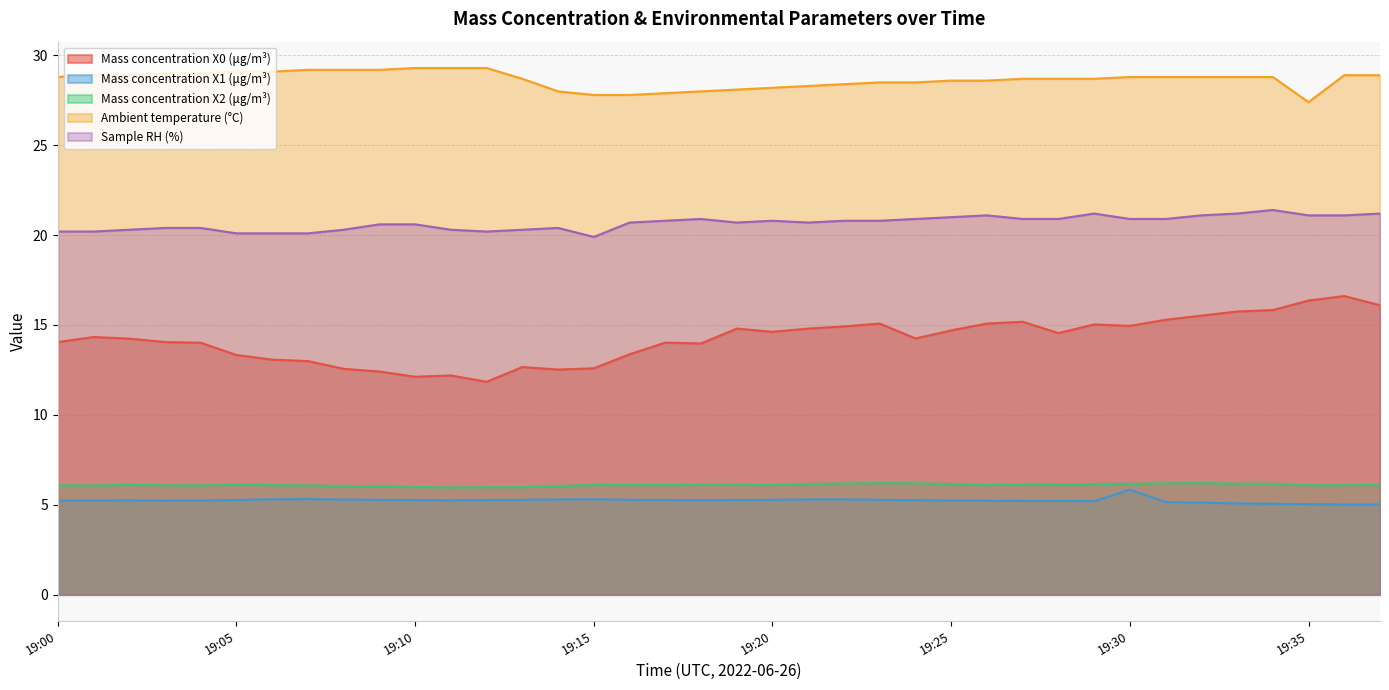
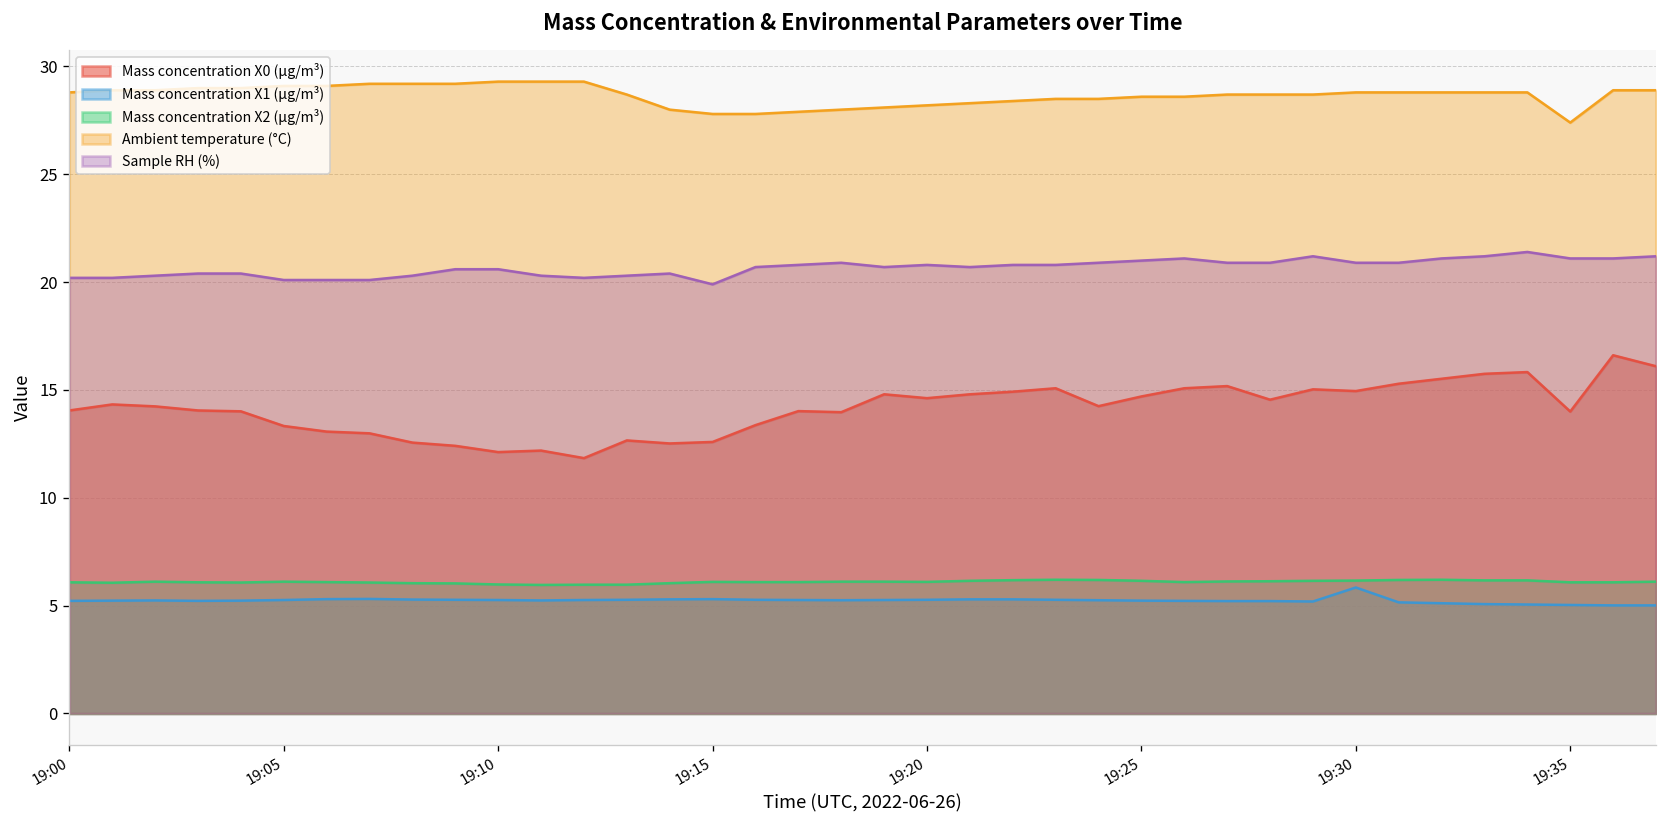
  {
    "Mass concentration X0 (μg/m³)": {
      "19:00": 14.1,
      "19:05": 13.3,
      "19:10": 12.1,
      "19:15": 12.6,
      "19:20": 14.6,
      "19:25": 14.7,
      "19:30": 15.0,
-     "19:35": 16.4
+     "19:35": 14.0
    },
    "Mass concentration X1 (μg/m³)": {
      "19:00": 5.2,
      "19:05": 5.3,
      "19:10": 5.3,
      "19:15": 5.3,
      "19:20": 5.3,
      "19:25": 5.2,
      "19:30": 5.8,
      "19:35": 5.0
    },
    "Mass concentration X2 (μg/m³)": {
      "19:00": 6.1,
      "19:05": 6.1,
      "19:10": 6.0,
      "19:15": 6.1,
      "19:20": 6.1,
      "19:25": 6.2,
      "19:30": 6.2,
      "19:35": 6.1
    },
    "Ambient temperature (°C)": {
      "19:00": 28.8,
      "19:10": 29.3,
      "19:15": 27.8,
      "19:20": 28.2,
      "19:25": 28.6,
      "19:30": 28.8,
      "19:35": 27.4
    },
    "Sample RH (%)": {
      "19:00": 20.2,
      "19:05": 20.1,
      "19:10": 20.6,
      "19:15": 19.9,
      "19:20": 20.8,
      "19:25": 21.0,
      "19:30": 20.9,
      "19:35": 21.1
    }
  }
